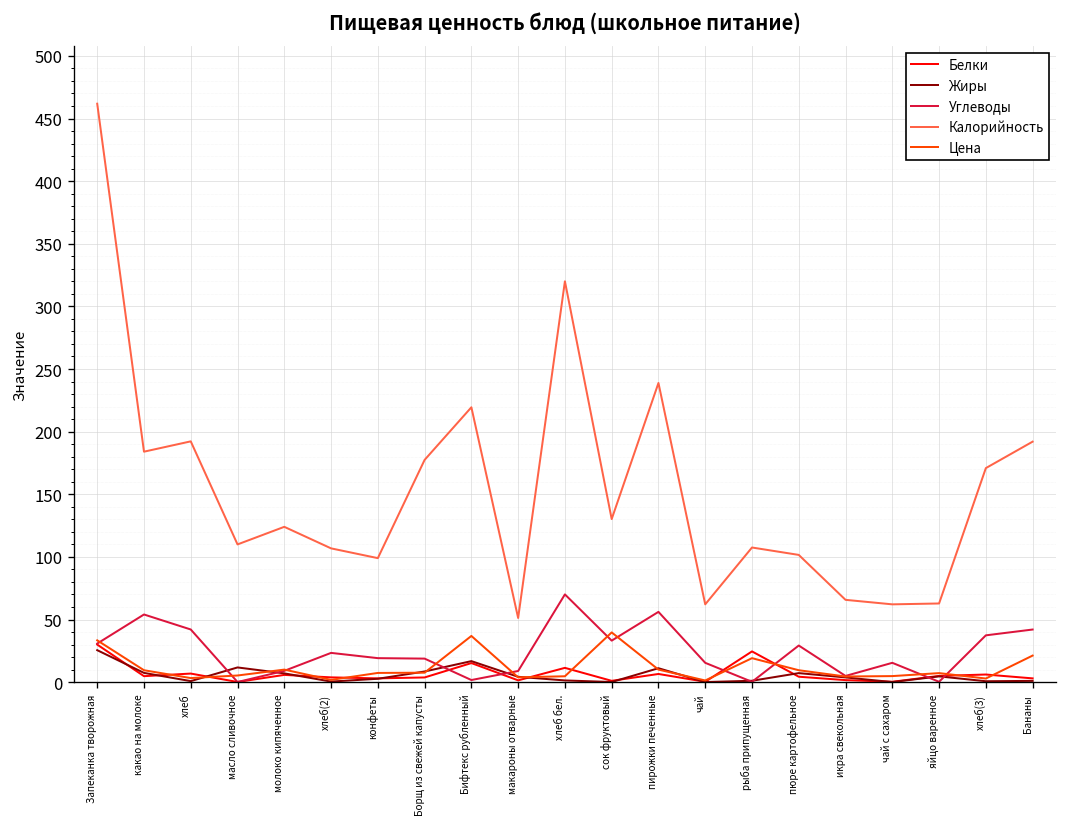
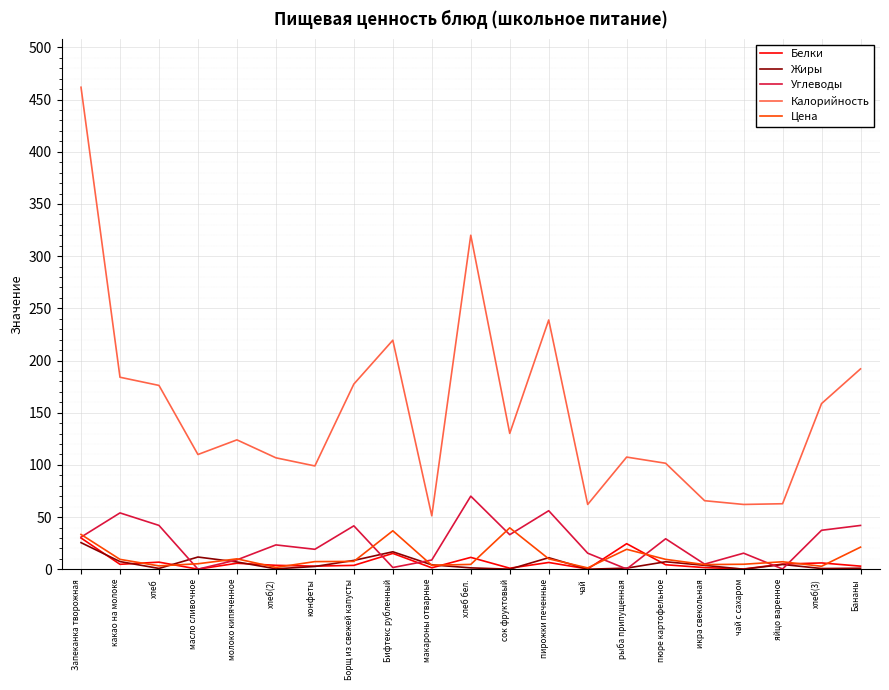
  {
    "Белки": {
      "какао на молоке": 5,
      "хлеб": 7,
      "Борщ из свежей капусты": 4,
      "хлеб бел.": 11,
      "пирожки печенные": 7,
      "рыба припущенная": 25,
      "пюре картофельное": 4,
      "хлеб(3)": 6
    },
    "Жиры": {
      "Запеканка творожная": 26,
      "масло сливочное": 12,
      "хлеб бел.": 1
    },
    "Углеводы": {
      "какао на молоке": 54,
      "хлеб": 42,
      "хлеб(2)": 23,
      "конфеты": 19,
-     "Борщ из свежей капусты": 19,
+     "Борщ из свежей капусты": 42,
      "Бифтекс рубленный": 2,
      "макароны отварные": 9,
      "хлеб бел.": 70,
      "сок фруктовый": 33,
      "пирожки печенные": 56,
      "чай": 15,
      "пюре картофельное": 29,
      "чай с сахаром": 15,
      "яйцо варенное": 0,
      "хлеб(3)": 37,
      "Бананы": 42
    },
    "Калорийность": {
      "Запеканка творожная": 462,
      "какао на молоке": 184,
-     "хлеб": 192,
+     "хлеб": 176,
      "масло сливочное": 110,
      "молоко кипяченное": 124,
      "хлеб(2)": 107,
      "конфеты": 99,
      "Борщ из свежей капусты": 177,
      "Бифтекс рубленный": 219,
      "макароны отварные": 51,
      "хлеб бел.": 320,
      "сок фруктовый": 130,
      "пирожки печенные": 239,
      "чай": 62,
      "рыба припущенная": 107,
      "пюре картофельное": 102,
      "икра свекольная": 66,
      "чай с сахаром": 62,
      "яйцо варенное": 63,
-     "хлеб(3)": 171,
+     "хлеб(3)": 159,
      "Бананы": 192
    },
    "Цена": {
      "Запеканка творожная": 33,
      "масло сливочное": 5,
      "конфеты": 7,
      "Бифтекс рубленный": 37,
      "хлеб бел.": 5,
      "сок фруктовый": 40,
      "рыба припущенная": 19,
      "чай с сахаром": 5,
      "Бананы": 21
    }
  }
